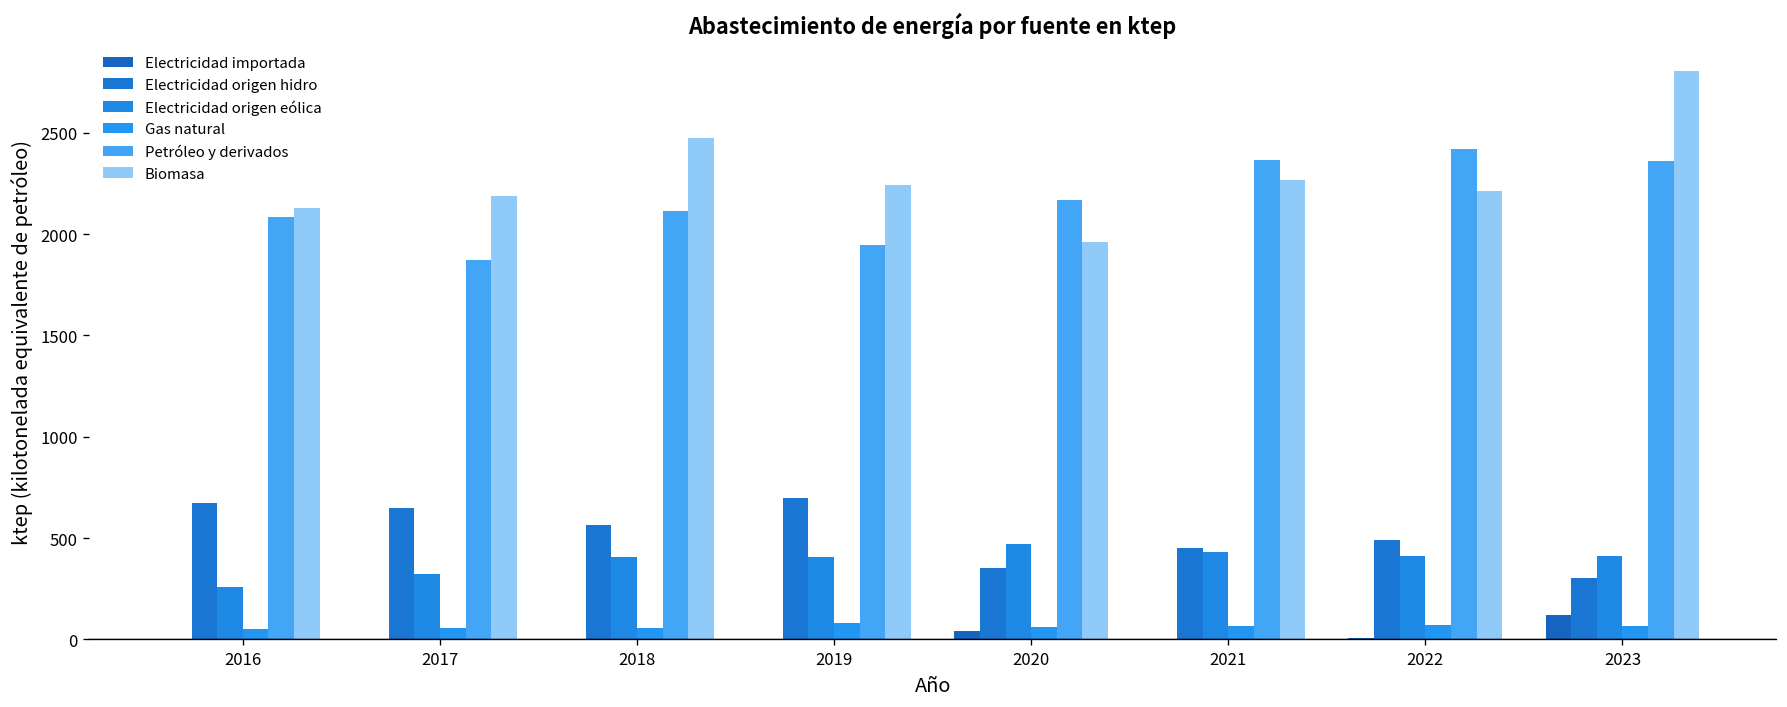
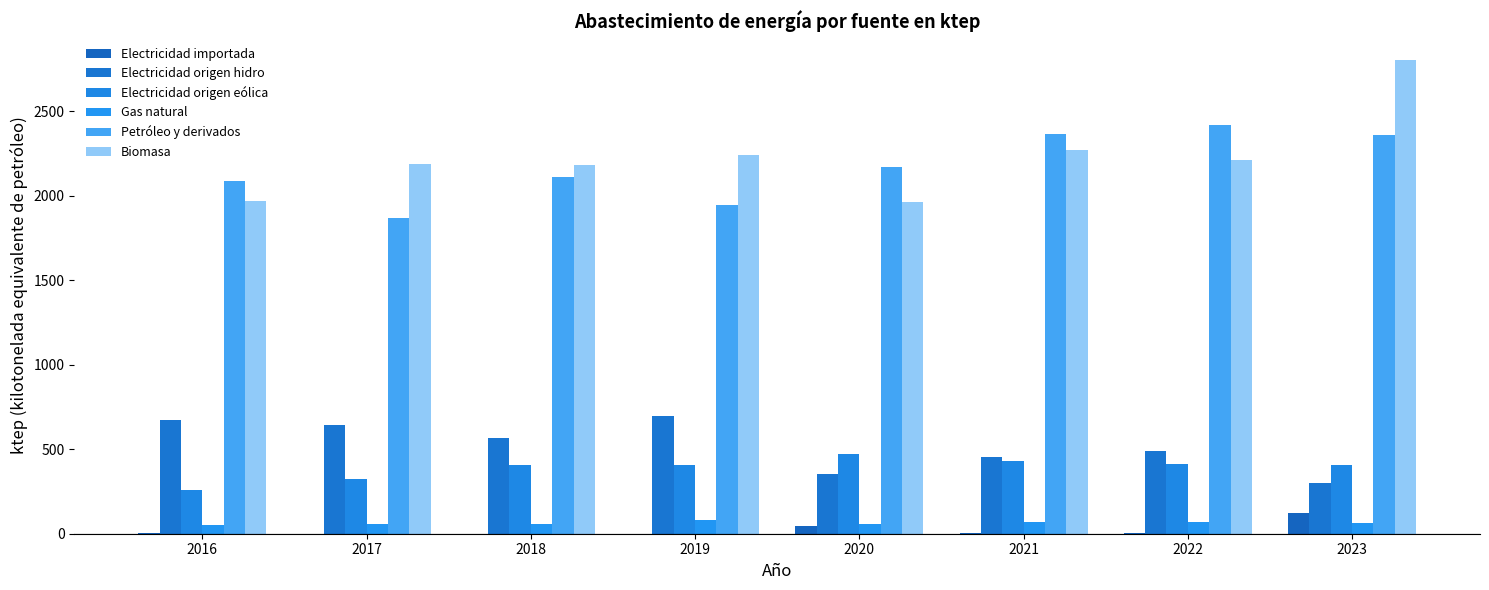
  {
    "Biomasa": {
-     "2016": 2130,
+     "2016": 1970,
      "2017": 2190,
-     "2018": 2480,
+     "2018": 2180,
      "2019": 2240,
      "2020": 1960,
      "2021": 2270,
      "2022": 2210,
      "2023": 2800
    }
  }
